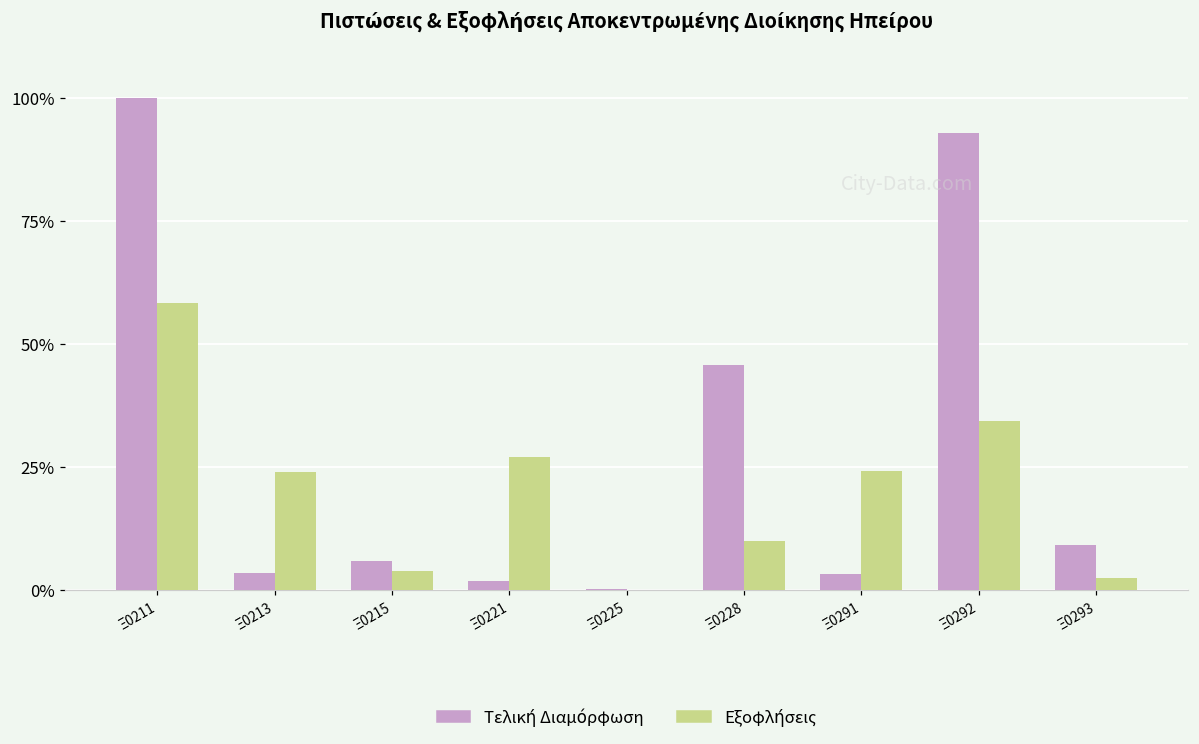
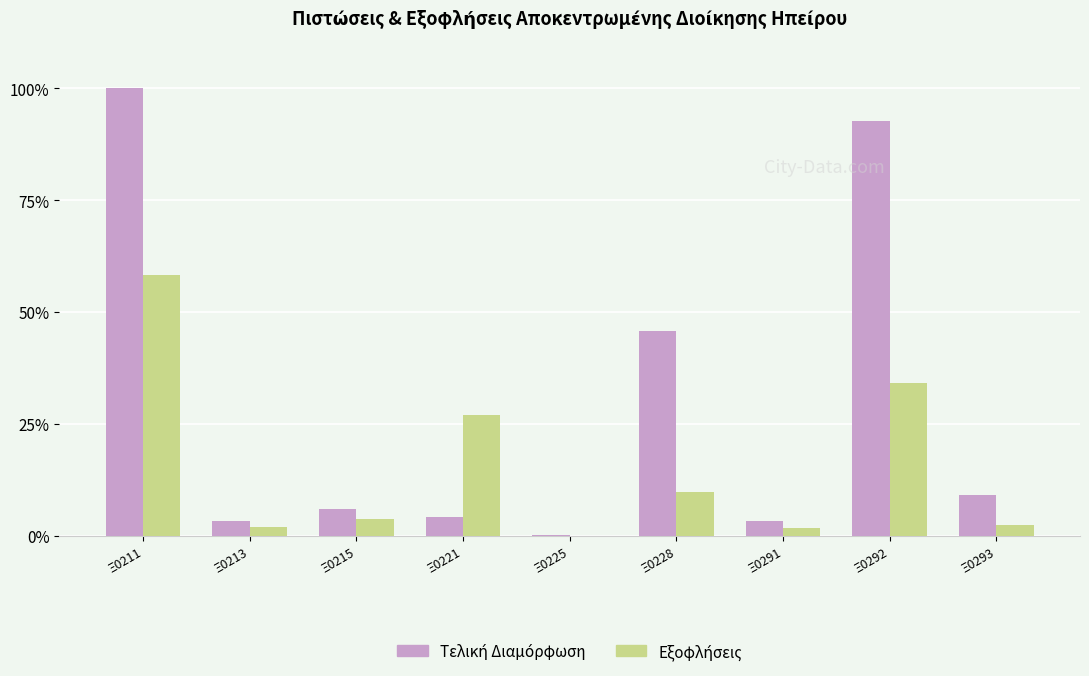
  {
    "Τελική Διαμόρφωση": {
      "Ξ0211": "100%",
      "Ξ0213": "3%",
      "Ξ0215": "6%",
-     "Ξ0221": "2%",
+     "Ξ0221": "4%",
      "Ξ0228": "46%",
      "Ξ0291": "3%",
      "Ξ0292": "93%",
      "Ξ0293": "9%"
    },
    "Εξοφλήσεις": {
      "Ξ0211": "58%",
-     "Ξ0213": "24%",
+     "Ξ0213": "2%",
      "Ξ0215": "4%",
      "Ξ0221": "27%",
      "Ξ0228": "10%",
-     "Ξ0291": "24%",
+     "Ξ0291": "2%",
      "Ξ0292": "34%",
      "Ξ0293": "2%"
    }
  }
